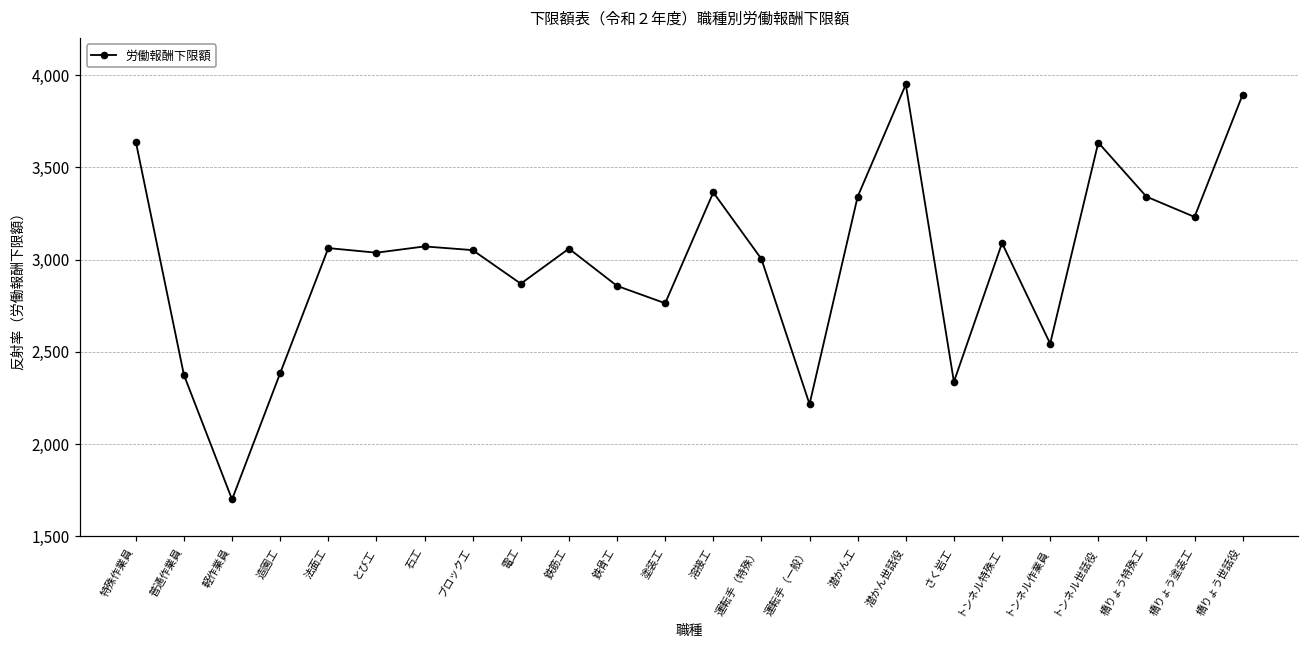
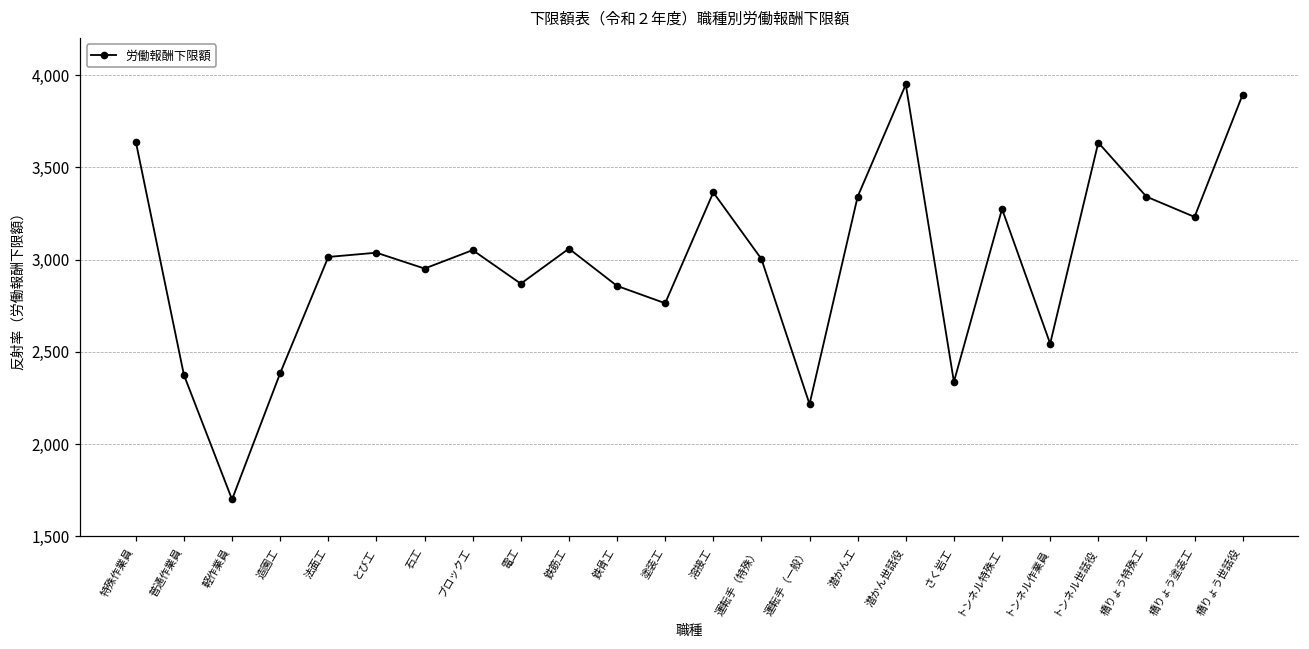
  {
    "特殊作業員": "3,640",
    "普通作業員": "2,380",
    "軽作業員": "1,700",
    "造園工": "2,390",
-   "法面工": "3,060",
+   "法面工": "3,020",
    "とび工": "3,040",
-   "石工": "3,070",
+   "石工": "2,950",
    "ブロック工": "3,050",
    "電工": "2,870",
    "鉄筋工": "3,060",
    "鉄骨工": "2,860",
    "塗装工": "2,760",
    "溶接工": "3,370",
    "運転手（特殊）": "3,000",
    "運転手（一般）": "2,220",
    "潜かん工": "3,340",
    "潜かん世話役": "3,950",
    "さく岩工": "2,340",
-   "トンネル特殊工": "3,090",
+   "トンネル特殊工": "3,280",
    "トンネル作業員": "2,550",
    "トンネル世話役": "3,640",
    "橋りょう特殊工": "3,340",
    "橋りょう塗装工": "3,230",
    "橋りょう世話役": "3,900"
  }
